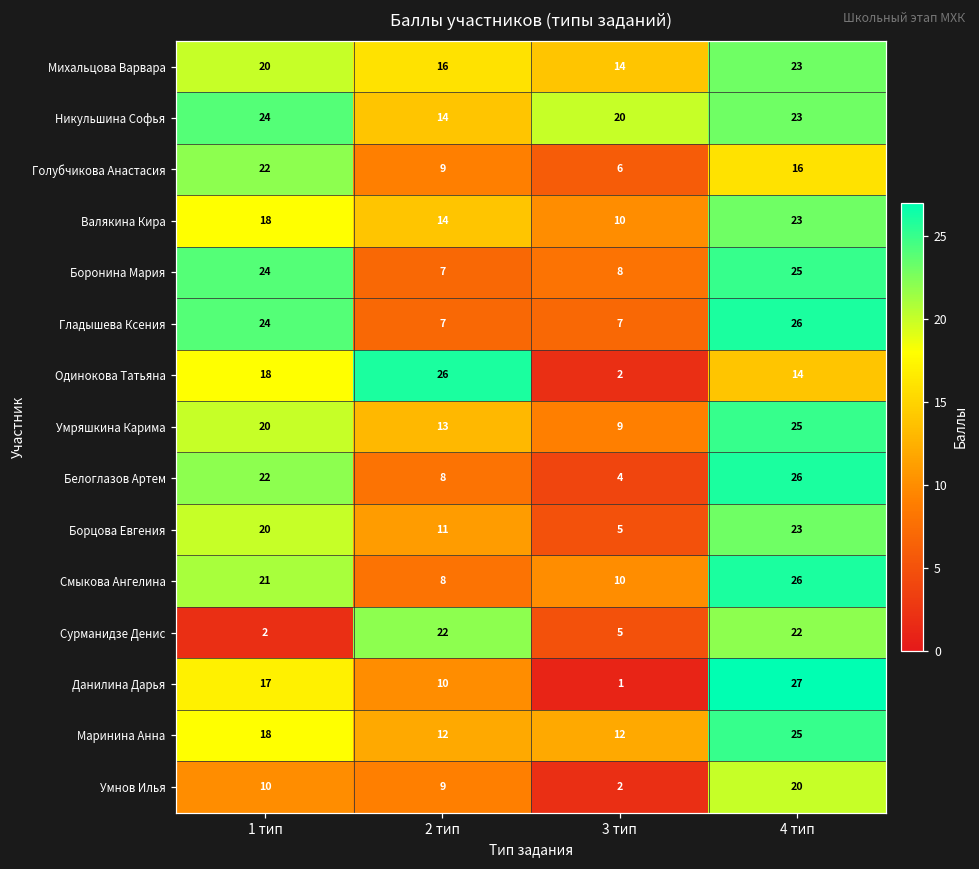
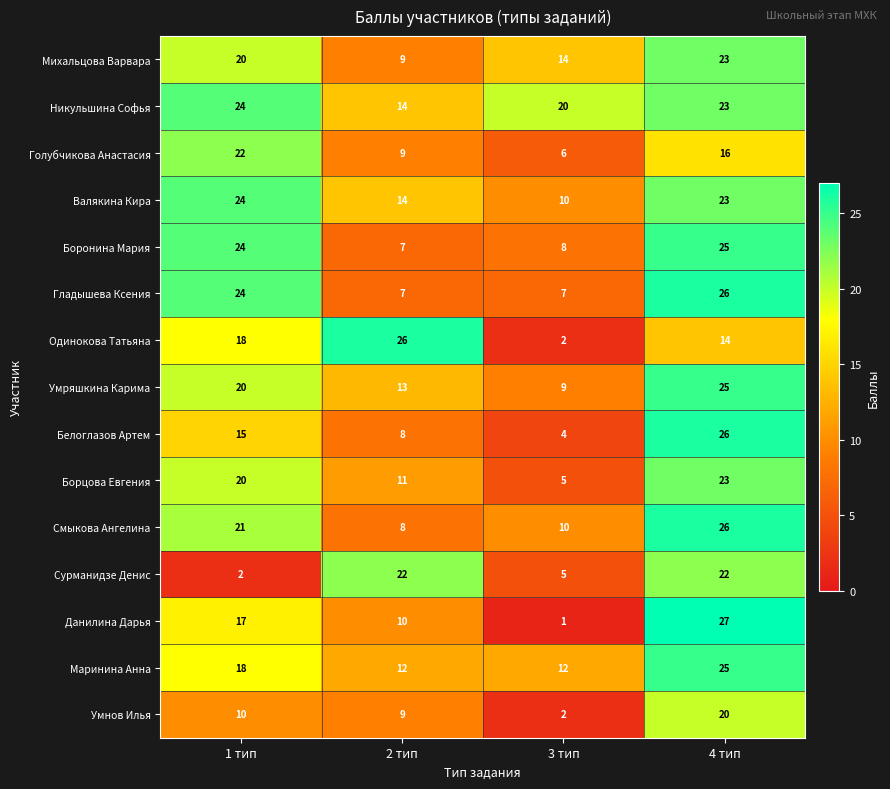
  {
    "Михальцова Варвара": {
      "1 тип": 20,
-     "2 тип": 16,
+     "2 тип": 9,
      "3 тип": 14,
      "4 тип": 23
    },
    "Никульшина Софья": {
      "1 тип": 24,
      "2 тип": 14,
      "3 тип": 20,
      "4 тип": 23
    },
    "Голубчикова Анастасия": {
      "1 тип": 22,
      "2 тип": 9,
      "3 тип": 6,
      "4 тип": 16
    },
    "Валякина Кира": {
-     "1 тип": 18,
+     "1 тип": 24,
      "2 тип": 14,
      "3 тип": 10,
      "4 тип": 23
    },
    "Боронина Мария": {
      "1 тип": 24,
      "2 тип": 7,
      "3 тип": 8,
      "4 тип": 25
    },
    "Гладышева Ксения": {
      "1 тип": 24,
      "2 тип": 7,
      "3 тип": 7,
      "4 тип": 26
    },
    "Одинокова Татьяна": {
      "1 тип": 18,
      "2 тип": 26,
      "3 тип": 2,
      "4 тип": 14
    },
    "Умряшкина Карима": {
      "1 тип": 20,
      "2 тип": 13,
      "3 тип": 9,
      "4 тип": 25
    },
    "Белоглазов Артем": {
-     "1 тип": 22,
+     "1 тип": 15,
      "2 тип": 8,
      "3 тип": 4,
      "4 тип": 26
    },
    "Борцова Евгения": {
      "1 тип": 20,
      "2 тип": 11,
      "3 тип": 5,
      "4 тип": 23
    },
    "Смыкова Ангелина": {
      "1 тип": 21,
      "2 тип": 8,
      "3 тип": 10,
      "4 тип": 26
    },
    "Сурманидзе Денис": {
      "1 тип": 2,
      "2 тип": 22,
      "3 тип": 5,
      "4 тип": 22
    },
    "Данилина Дарья": {
      "1 тип": 17,
      "2 тип": 10,
      "3 тип": 1,
      "4 тип": 27
    },
    "Маринина Анна": {
      "1 тип": 18,
      "2 тип": 12,
      "3 тип": 12,
      "4 тип": 25
    },
    "Умнов Илья": {
      "1 тип": 10,
      "2 тип": 9,
      "3 тип": 2,
      "4 тип": 20
    }
  }
